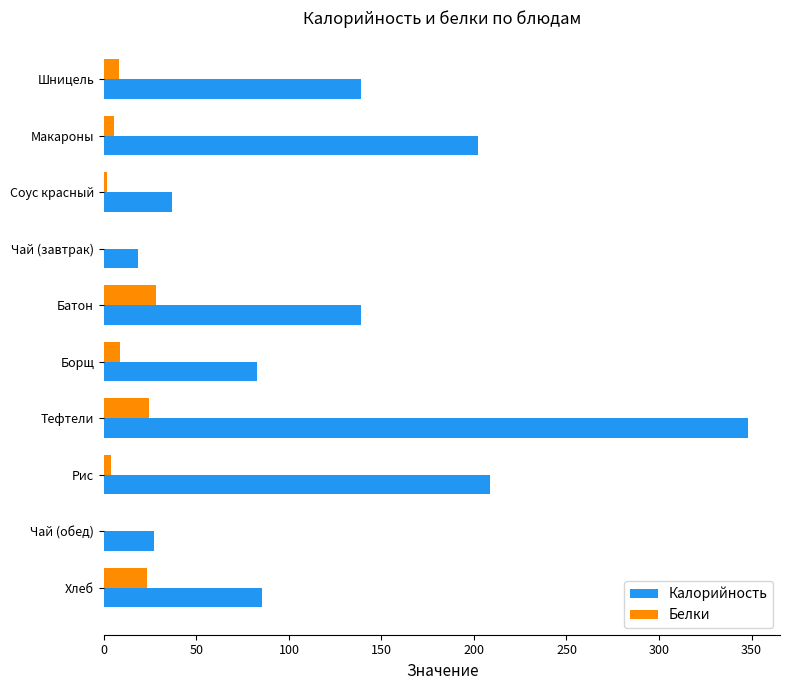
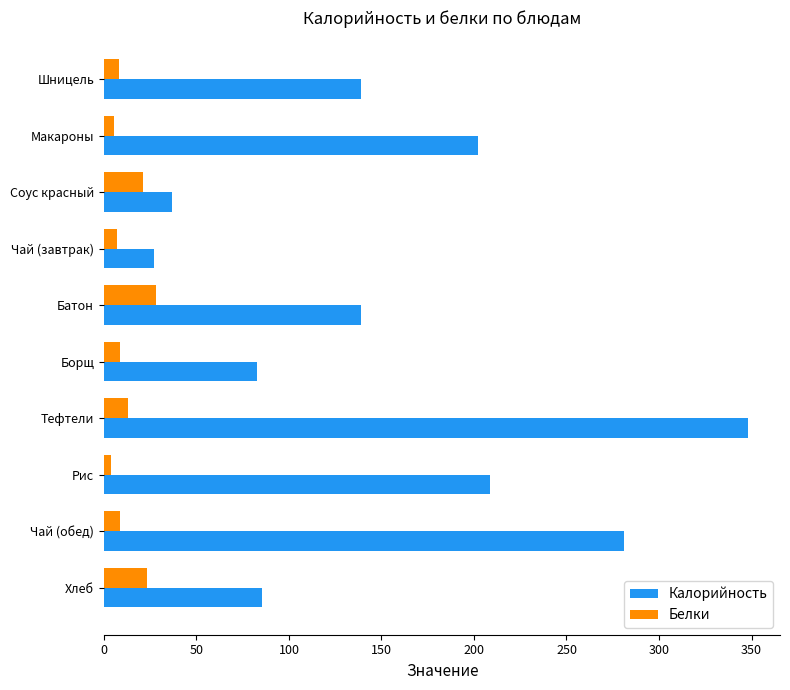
  {
    "Калорийность": {
      "Шницель": 139,
      "Макароны": 202,
      "Соус красный": 37,
-     "Чай (завтрак)": 18,
+     "Чай (завтрак)": 27,
      "Батон": 139,
      "Борщ": 83,
      "Тефтели": 348,
      "Рис": 209,
-     "Чай (обед)": 27,
+     "Чай (обед)": 281,
      "Хлеб": 86
    },
    "Белки": {
      "Шницель": 8,
      "Макароны": 5,
-     "Соус красный": 2,
-     "Чай (завтрак)": 0,
+     "Соус красный": 21,
+     "Чай (завтрак)": 7,
      "Батон": 28,
      "Борщ": 9,
-     "Тефтели": 24,
+     "Тефтели": 13,
      "Рис": 4,
-     "Чай (обед)": 0,
+     "Чай (обед)": 9,
      "Хлеб": 23
    }
  }
